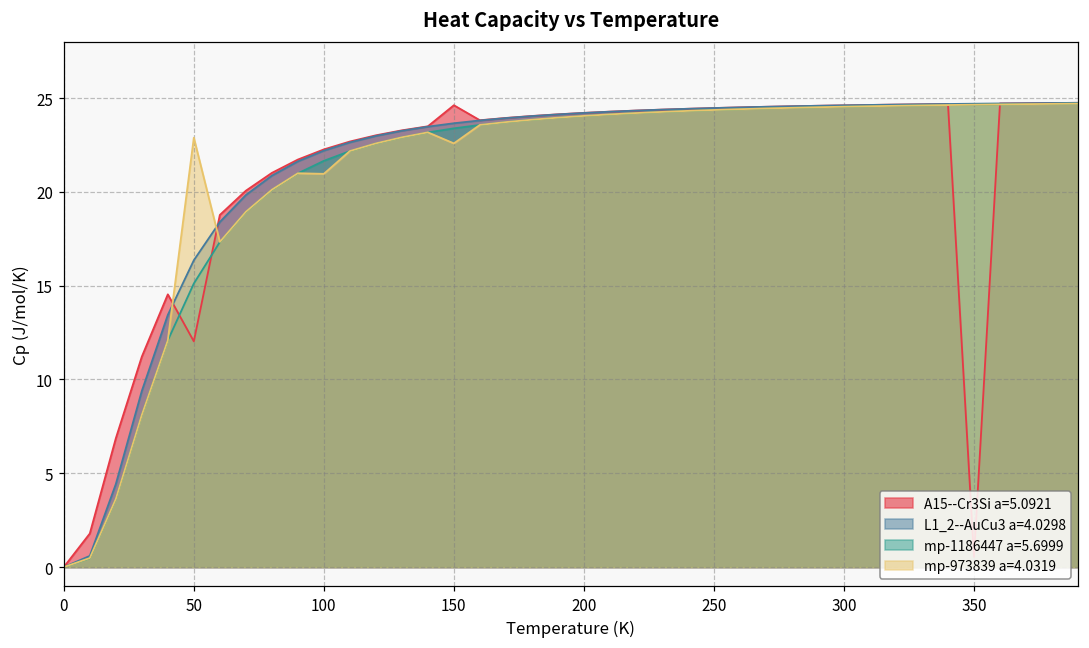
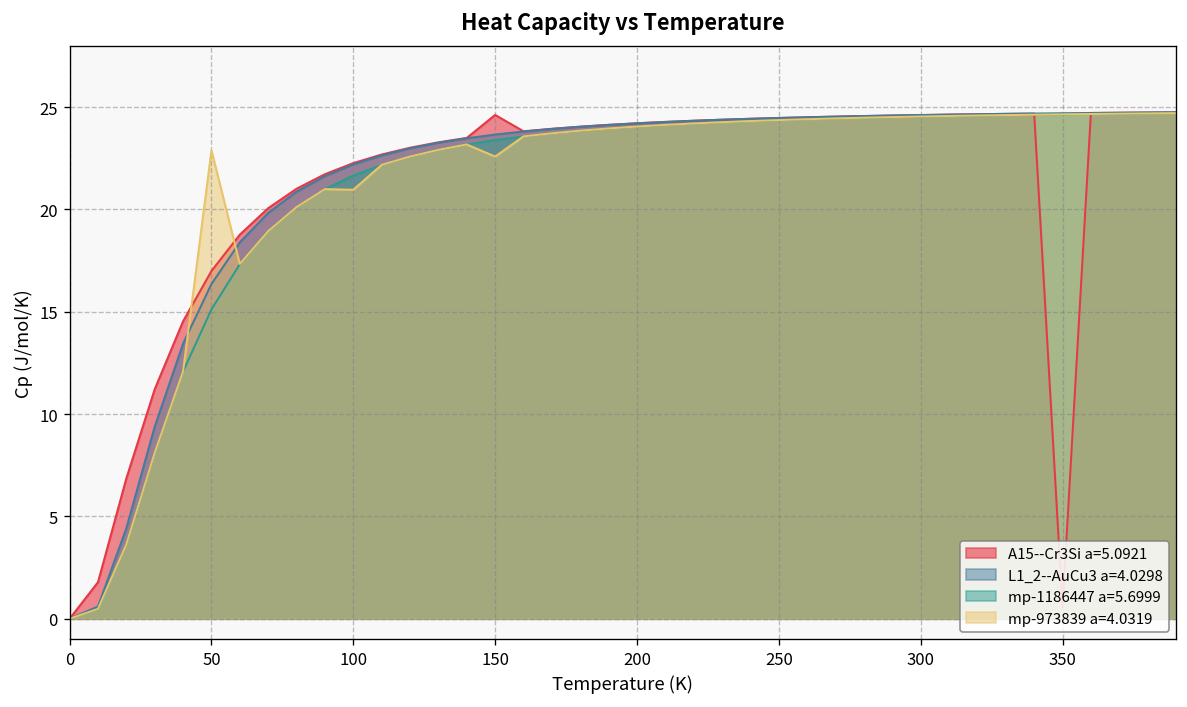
  {
    "A15--Cr3Si a=5.0921": {
-     "50": 12.0,
+     "50": 17.0,
      "150": 24.6
    },
    "mp-973839 a=4.0319": {
      "50": 22.9,
      "100": 21.0,
      "150": 22.6
    }
  }
